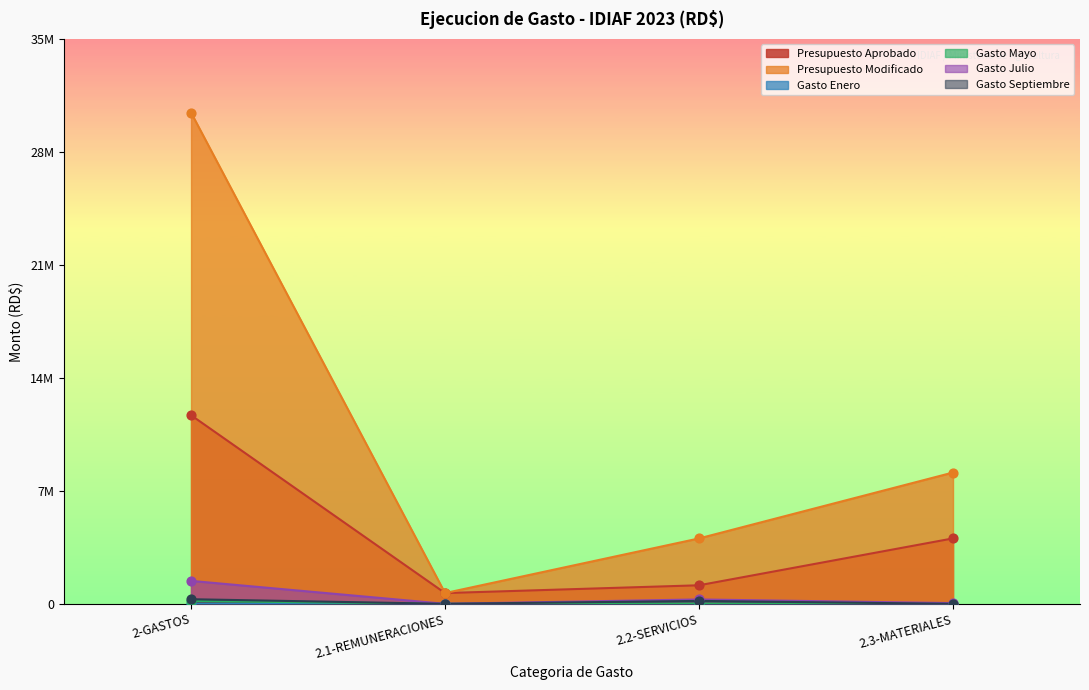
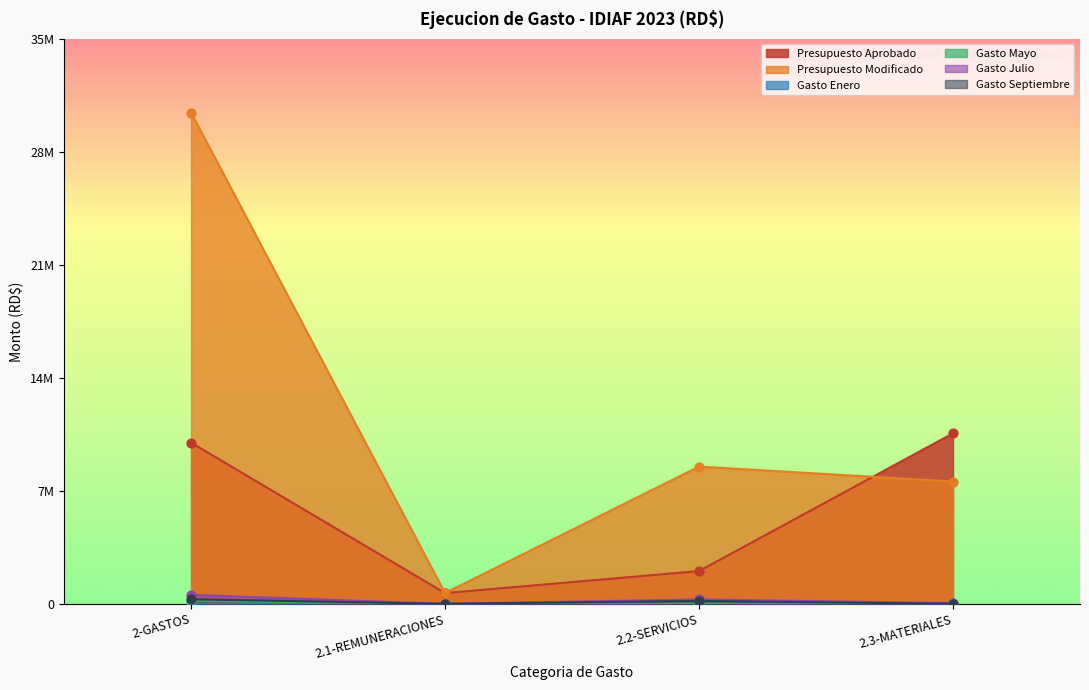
  {
    "Presupuesto Aprobado": {
-     "2-GASTOS": 11700000,
-     "2.2-SERVICIOS": 1100000,
-     "2.3-MATERIALES": 4100000
+     "2-GASTOS": 10000000,
+     "2.2-SERVICIOS": 2000000,
+     "2.3-MATERIALES": 10600000
    },
    "Presupuesto Modificado": {
      "2-GASTOS": 30500000,
-     "2.2-SERVICIOS": 4100000,
-     "2.3-MATERIALES": 8100000
+     "2.2-SERVICIOS": 8500000,
+     "2.3-MATERIALES": 7600000
    },
    "Gasto Enero": {
      "2-GASTOS": 0
    },
    "Gasto Julio": {
-     "2-GASTOS": 1400000
+     "2-GASTOS": 600000
    }
  }
